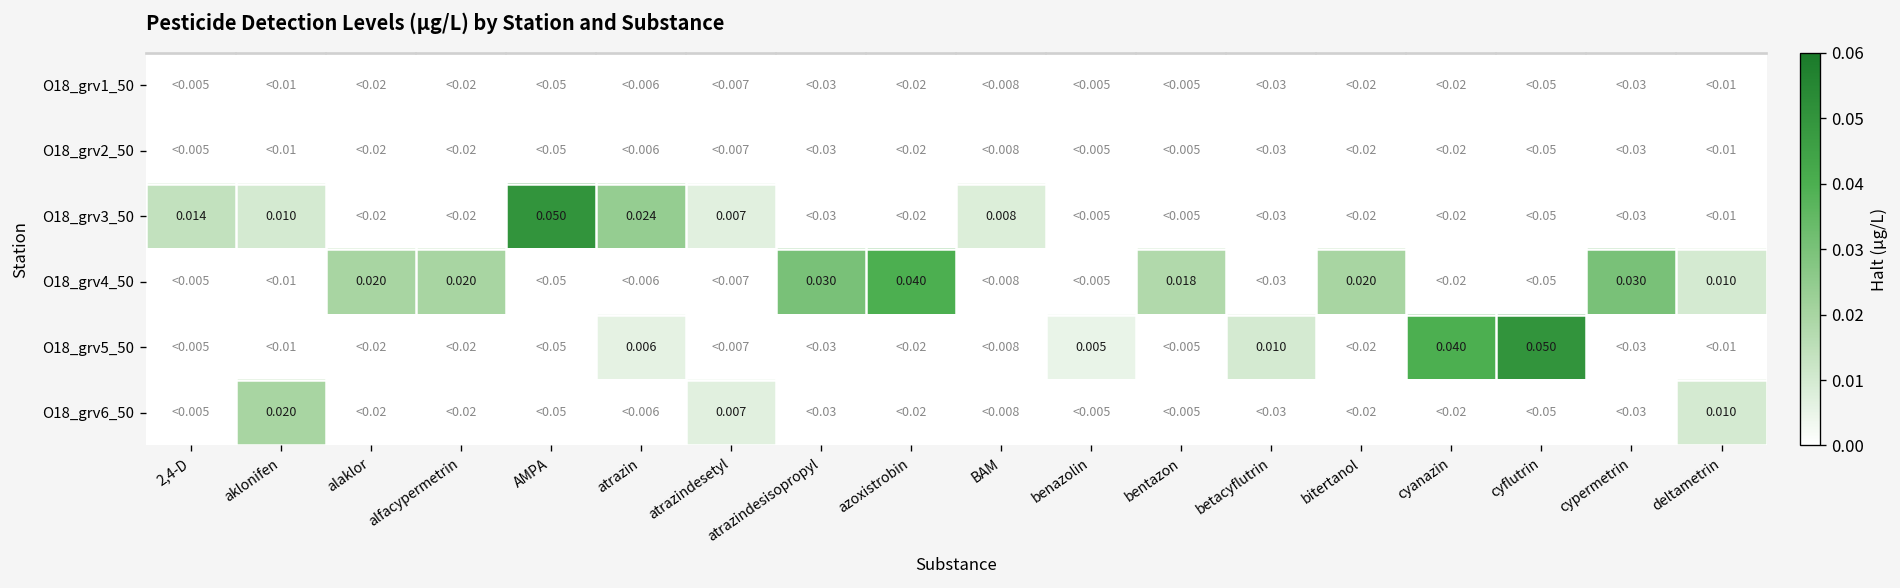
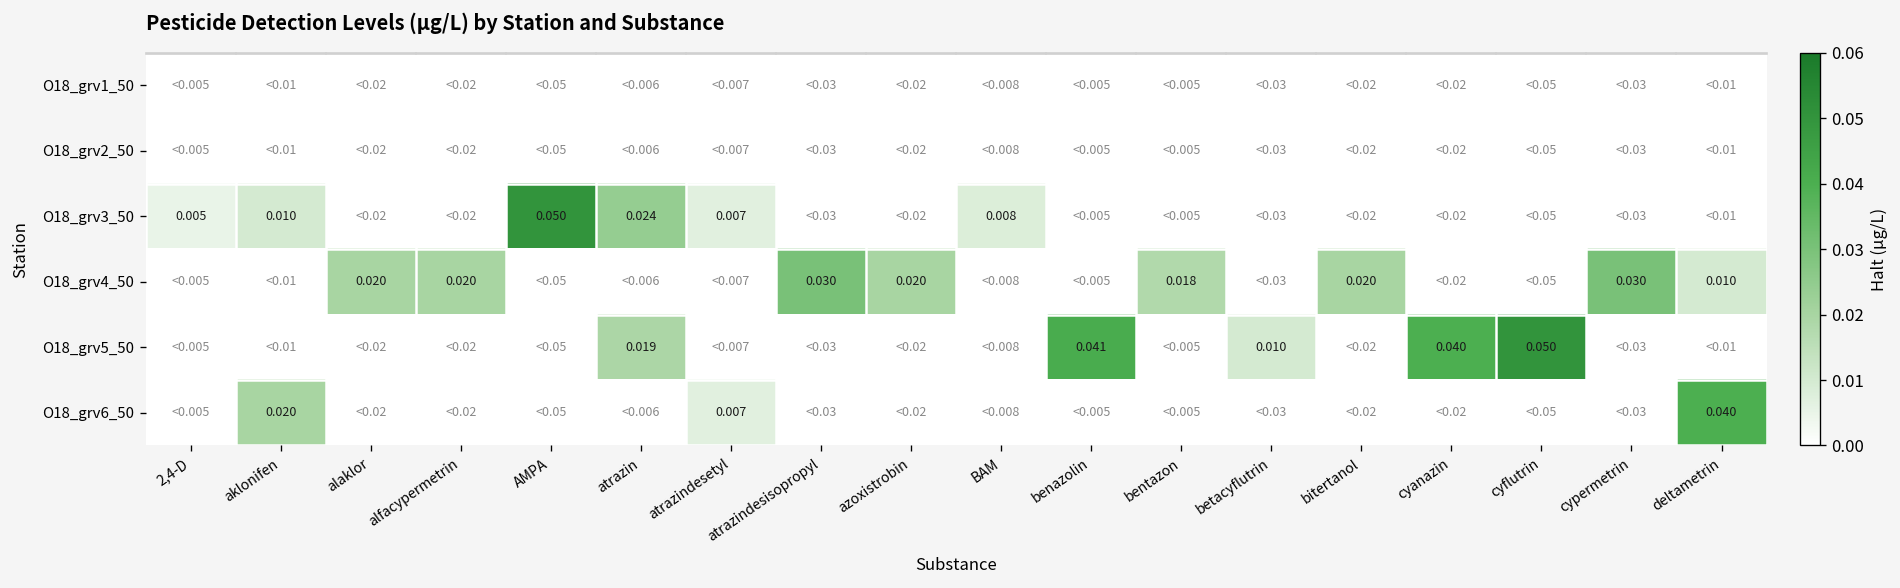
  {
    "O18_grv1_50": {
      "2,4-D": 0.005,
      "aklonifen": 0.01,
      "alaklor": 0.02,
      "alfacypermetrin": 0.02,
      "AMPA": 0.05,
      "atrazin": 0.006,
      "atrazindesetyl": 0.007,
      "atrazindesisopropyl": 0.03,
      "azoxistrobin": 0.02,
      "BAM": 0.008,
      "benazolin": 0.005,
      "bentazon": 0.005,
      "betacyflutrin": 0.03,
      "bitertanol": 0.02,
      "cyanazin": 0.02,
      "cyflutrin": 0.05,
      "cypermetrin": 0.03,
      "deltametrin": 0.01
    },
    "O18_grv2_50": {
      "2,4-D": 0.005,
      "aklonifen": 0.01,
      "alaklor": 0.02,
      "alfacypermetrin": 0.02,
      "AMPA": 0.05,
      "atrazin": 0.006,
      "atrazindesetyl": 0.007,
      "atrazindesisopropyl": 0.03,
      "azoxistrobin": 0.02,
      "BAM": 0.008,
      "benazolin": 0.005,
      "bentazon": 0.005,
      "betacyflutrin": 0.03,
      "bitertanol": 0.02,
      "cyanazin": 0.02,
      "cyflutrin": 0.05,
      "cypermetrin": 0.03,
      "deltametrin": 0.01
    },
    "O18_grv3_50": {
-     "2,4-D": 0.014,
+     "2,4-D": 0.005,
      "aklonifen": 0.010,
      "alaklor": 0.02,
      "alfacypermetrin": 0.02,
      "AMPA": 0.050,
      "atrazin": 0.024,
      "atrazindesetyl": 0.007,
      "atrazindesisopropyl": 0.03,
      "azoxistrobin": 0.02,
      "BAM": 0.008,
      "benazolin": 0.005,
      "bentazon": 0.005,
      "betacyflutrin": 0.03,
      "bitertanol": 0.02,
      "cyanazin": 0.02,
      "cyflutrin": 0.05,
      "cypermetrin": 0.03,
      "deltametrin": 0.01
    },
    "O18_grv4_50": {
      "2,4-D": 0.005,
      "aklonifen": 0.01,
      "alaklor": 0.020,
      "alfacypermetrin": 0.020,
      "AMPA": 0.05,
      "atrazin": 0.006,
      "atrazindesetyl": 0.007,
      "atrazindesisopropyl": 0.030,
-     "azoxistrobin": 0.040,
+     "azoxistrobin": 0.020,
      "BAM": 0.008,
      "benazolin": 0.005,
      "bentazon": 0.018,
      "betacyflutrin": 0.03,
      "bitertanol": 0.020,
      "cyanazin": 0.02,
      "cyflutrin": 0.05,
      "cypermetrin": 0.030,
      "deltametrin": 0.010
    },
    "O18_grv5_50": {
      "2,4-D": 0.005,
      "aklonifen": 0.01,
      "alaklor": 0.02,
      "alfacypermetrin": 0.02,
      "AMPA": 0.05,
-     "atrazin": 0.006,
+     "atrazin": 0.019,
      "atrazindesetyl": 0.007,
      "atrazindesisopropyl": 0.03,
      "azoxistrobin": 0.02,
      "BAM": 0.008,
-     "benazolin": 0.005,
+     "benazolin": 0.041,
      "bentazon": 0.005,
      "betacyflutrin": 0.010,
      "bitertanol": 0.02,
      "cyanazin": 0.040,
      "cyflutrin": 0.050,
      "cypermetrin": 0.03,
      "deltametrin": 0.01
    },
    "O18_grv6_50": {
      "2,4-D": 0.005,
      "aklonifen": 0.020,
      "alaklor": 0.02,
      "alfacypermetrin": 0.02,
      "AMPA": 0.05,
      "atrazin": 0.006,
      "atrazindesetyl": 0.007,
      "atrazindesisopropyl": 0.03,
      "azoxistrobin": 0.02,
      "BAM": 0.008,
      "benazolin": 0.005,
      "bentazon": 0.005,
      "betacyflutrin": 0.03,
      "bitertanol": 0.02,
      "cyanazin": 0.02,
      "cyflutrin": 0.05,
      "cypermetrin": 0.03,
-     "deltametrin": 0.010
+     "deltametrin": 0.040
    }
  }
